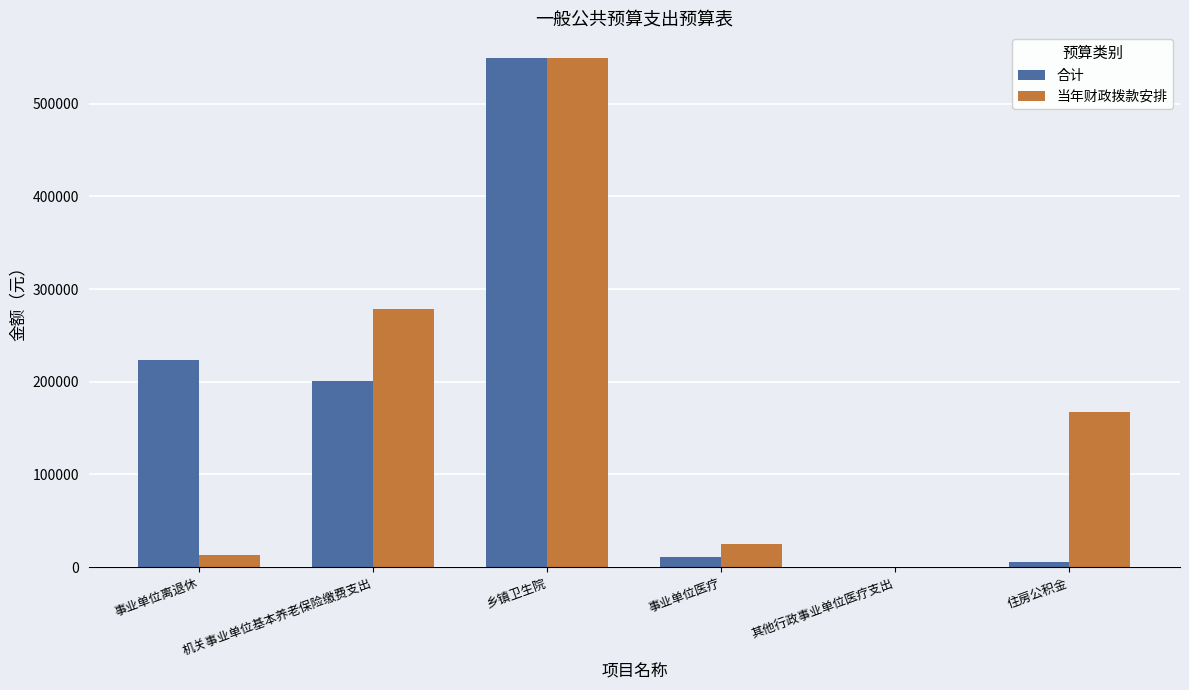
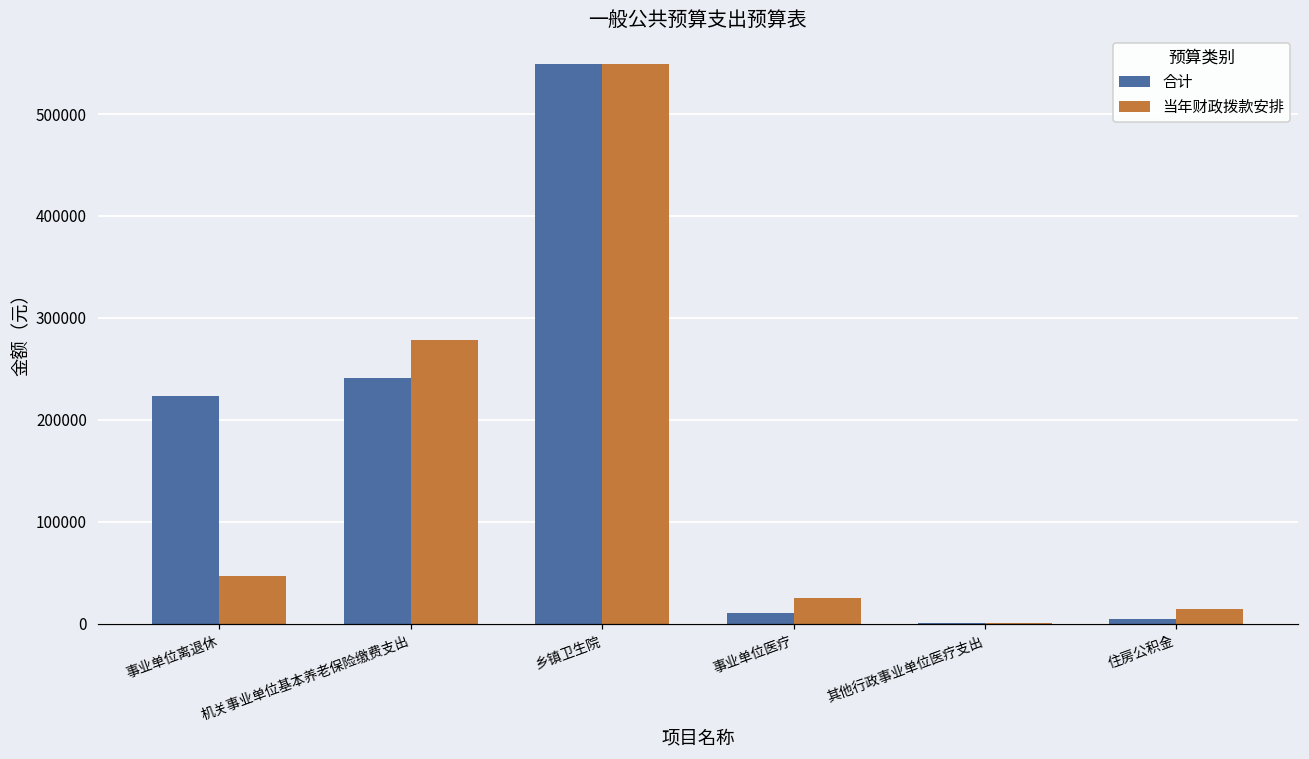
  {
    "合计": {
      "事业单位离退休": 220000,
-     "机关事业单位基本养老保险缴费支出": 200000,
+     "机关事业单位基本养老保险缴费支出": 240000,
      "乡镇卫生院": 550000,
      "事业单位医疗": 10000,
      "住房公积金": 10000
    },
    "当年财政拨款安排": {
-     "事业单位离退休": 10000,
+     "事业单位离退休": 50000,
      "机关事业单位基本养老保险缴费支出": 280000,
      "乡镇卫生院": 550000,
      "事业单位医疗": 30000,
-     "住房公积金": 170000
+     "住房公积金": 10000
    }
  }
